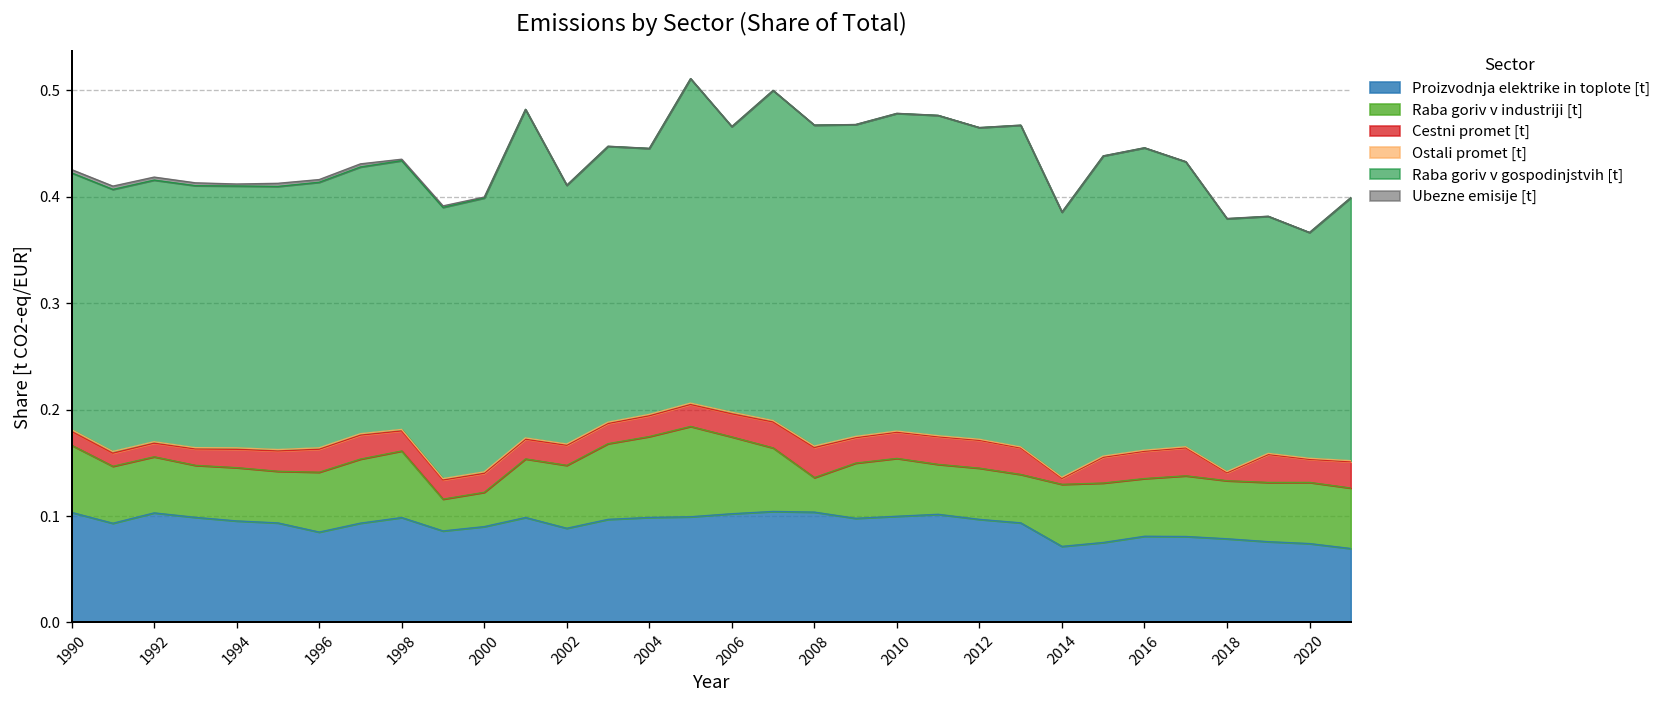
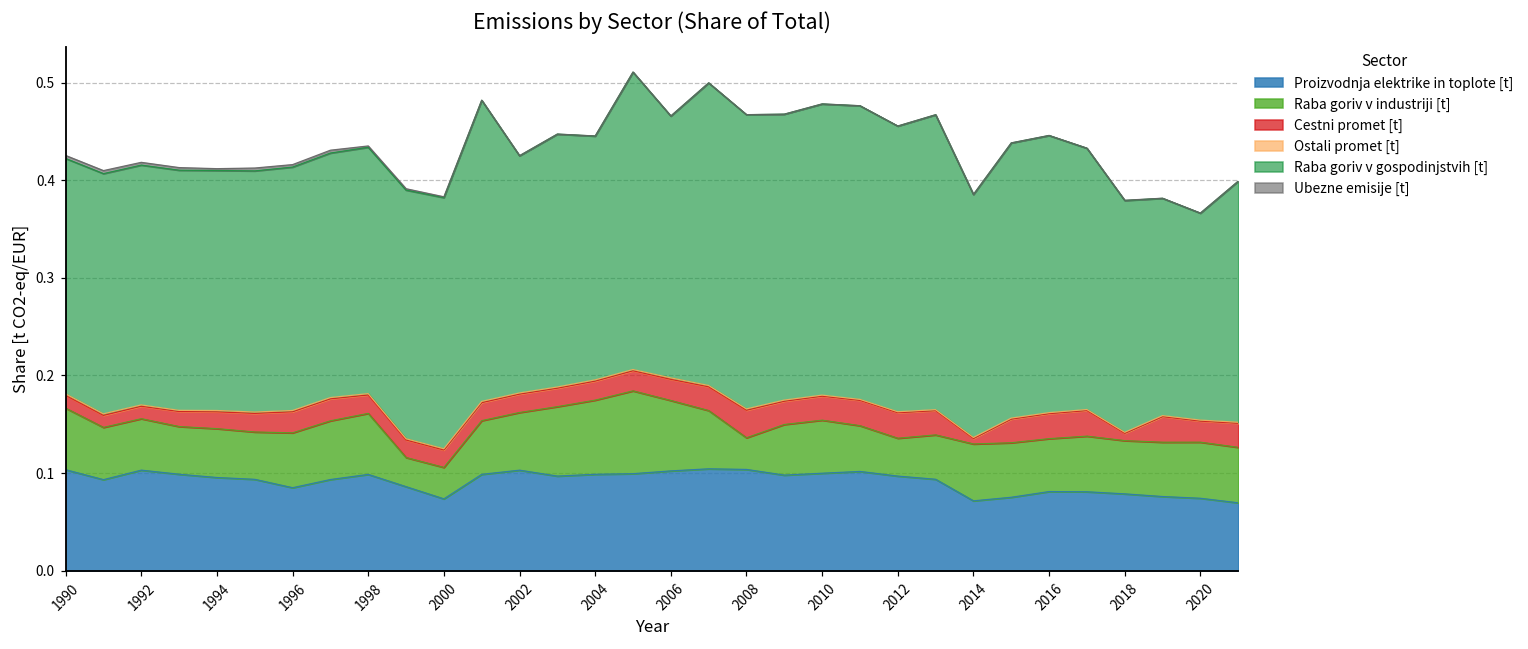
  {
    "Proizvodnja elektrike in toplote [t]": {
      "1990": 0.10,
      "1992": 0.10,
      "1994": 0.10,
      "1996": 0.08,
      "1998": 0.10,
-     "2000": 0.09,
-     "2002": 0.09,
+     "2000": 0.07,
+     "2002": 0.10,
      "2004": 0.10,
      "2006": 0.10,
      "2008": 0.10,
      "2010": 0.10,
      "2012": 0.10,
      "2014": 0.07,
      "2016": 0.08,
      "2018": 0.08,
      "2020": 0.07
    },
    "Raba goriv v industriji [t]": {
      "1990": 0.06,
      "1992": 0.05,
      "1994": 0.05,
      "1996": 0.06,
      "1998": 0.06,
      "2000": 0.03,
      "2002": 0.06,
      "2004": 0.08,
      "2006": 0.07,
      "2008": 0.03,
      "2010": 0.05,
-     "2012": 0.05,
+     "2012": 0.04,
      "2014": 0.06,
      "2016": 0.05,
      "2018": 0.05,
      "2020": 0.06
    },
    "Raba goriv v gospodinjstvih [t]": {
      "1990": 0.24
    },
    "Ubezne emisije [t]": {
      "1990": 0.00
    }
  }
